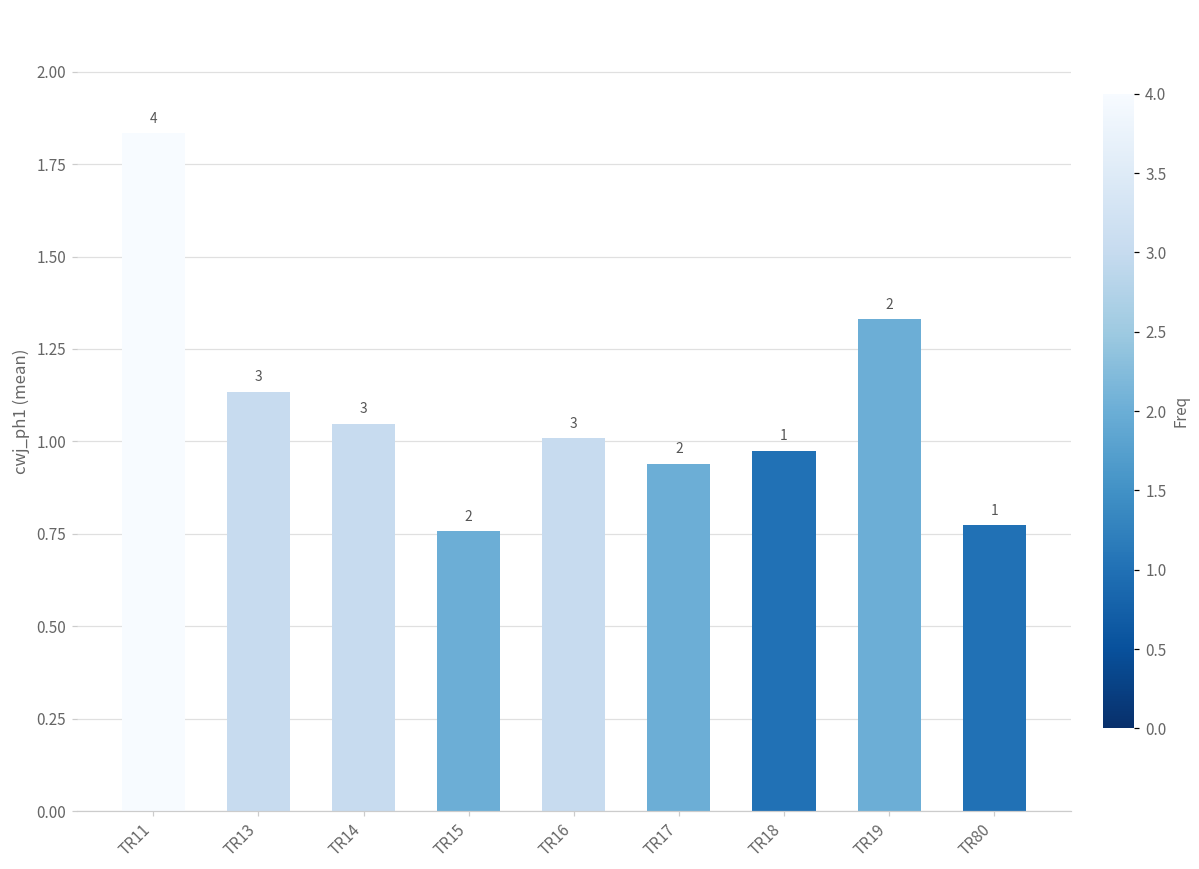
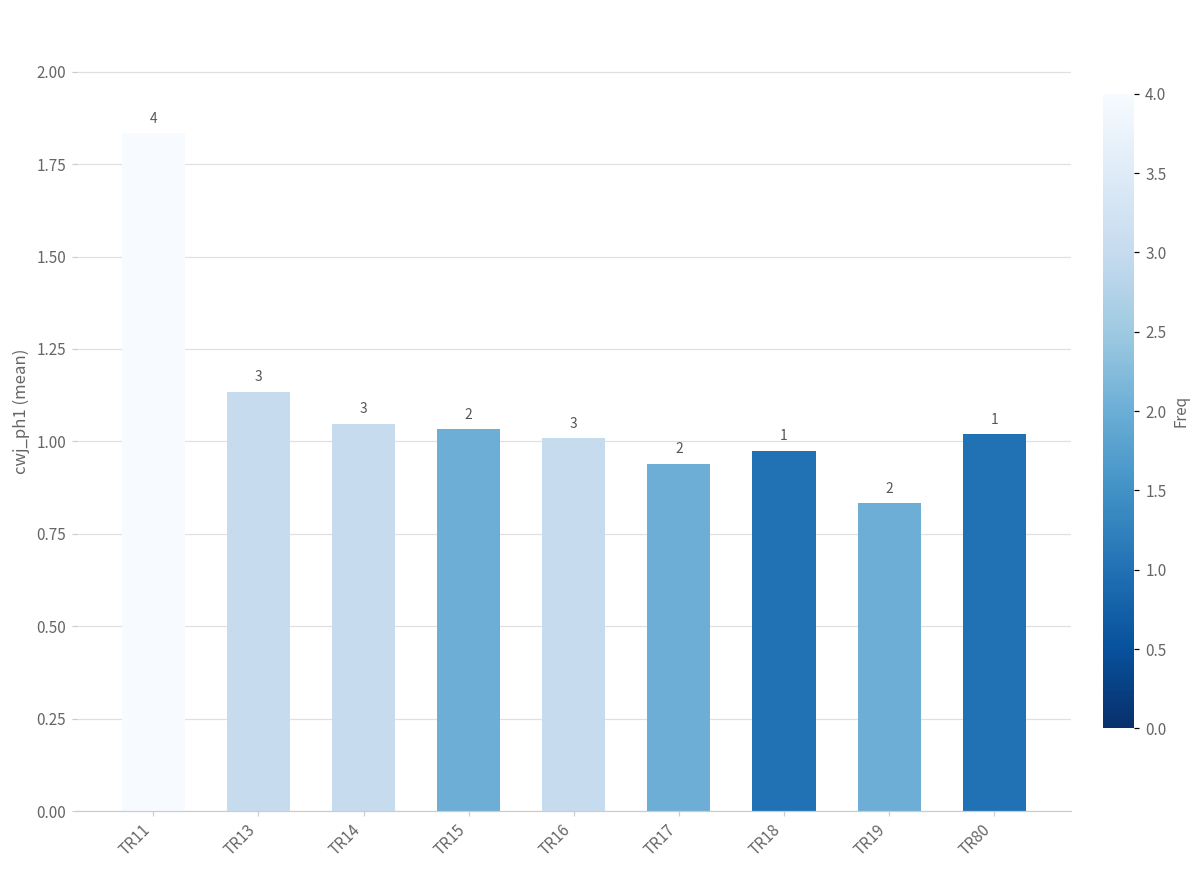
  {
-   "TR15": 0.76,
-   "TR19": 1.33,
-   "TR80": 0.77
+   "TR15": 1.03,
+   "TR19": 0.83,
+   "TR80": 1.02
  }
